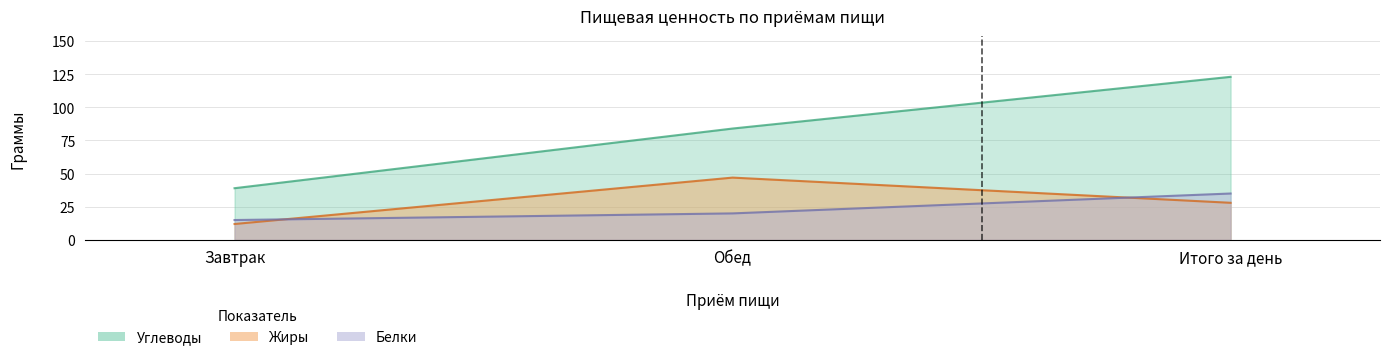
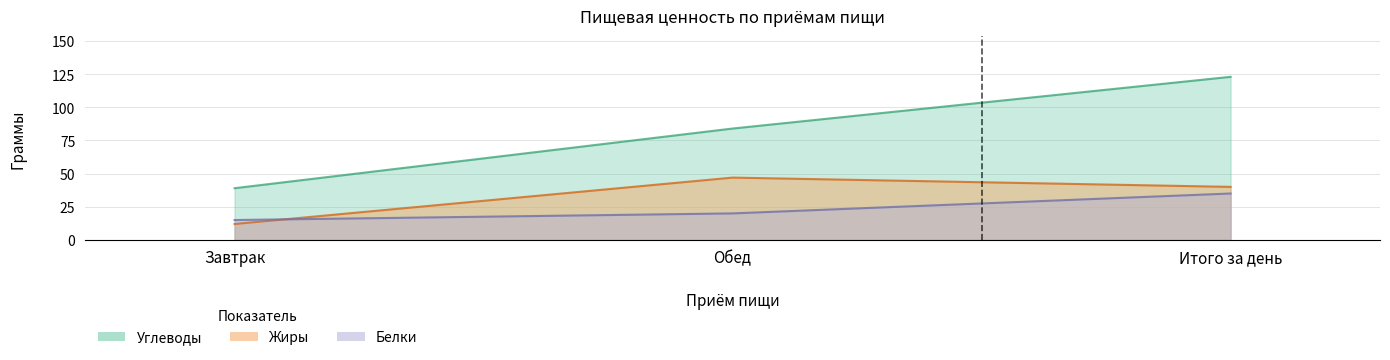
  {
    "Жиры": {
      "Завтрак": 12,
      "Обед": 47,
-     "Итого за день": 28
+     "Итого за день": 40
    }
  }
